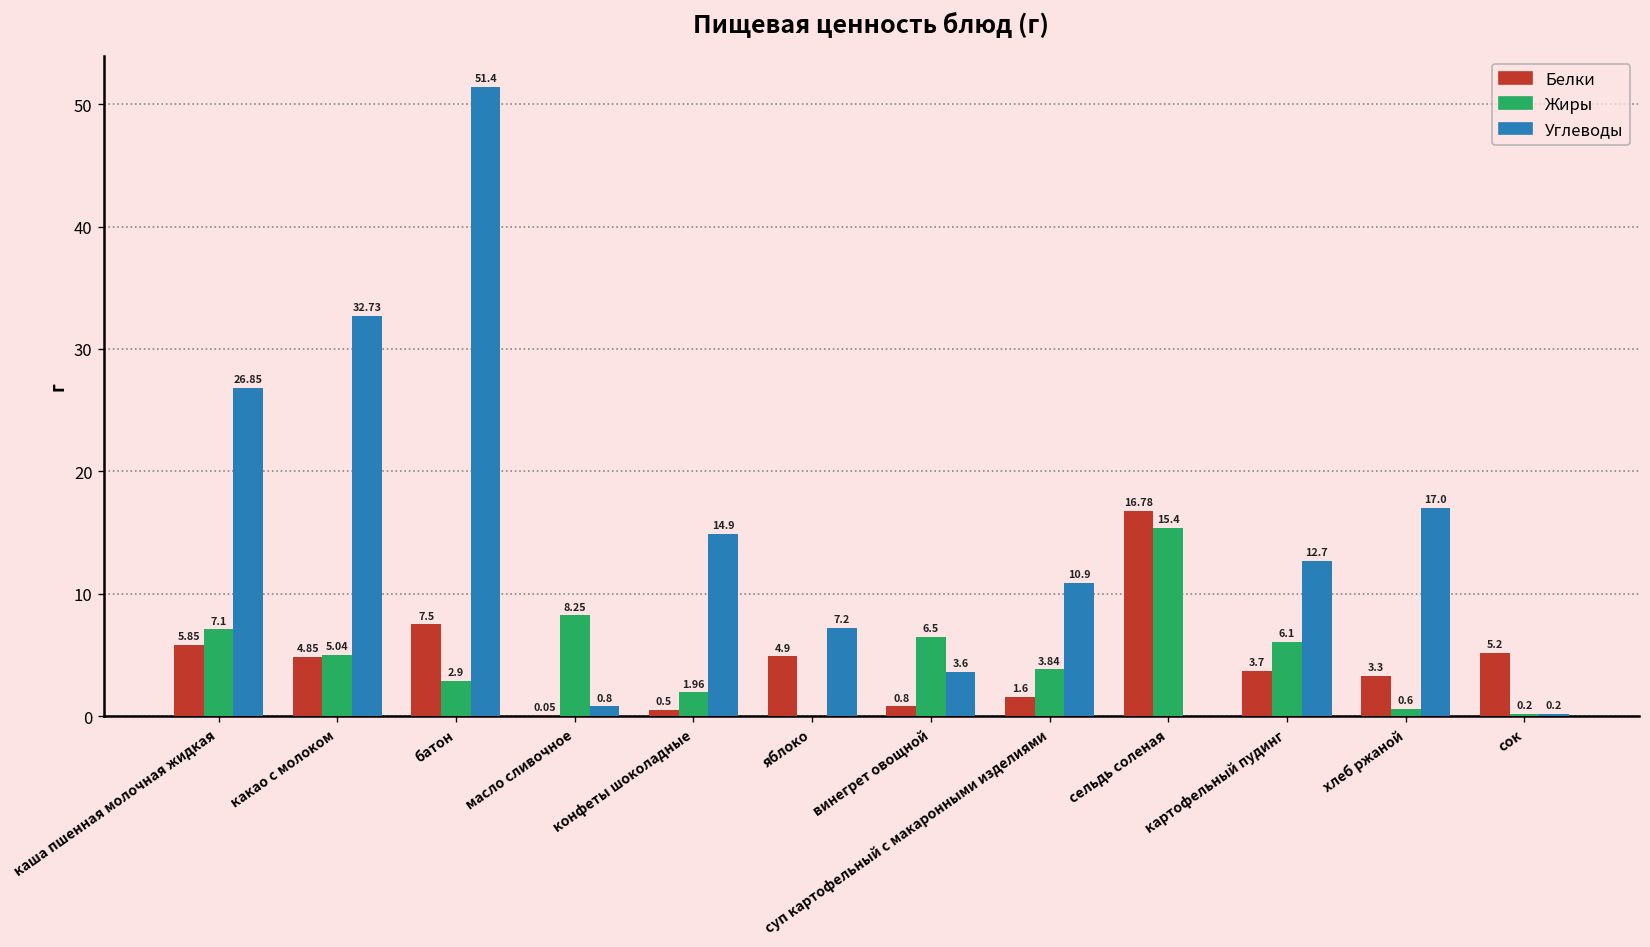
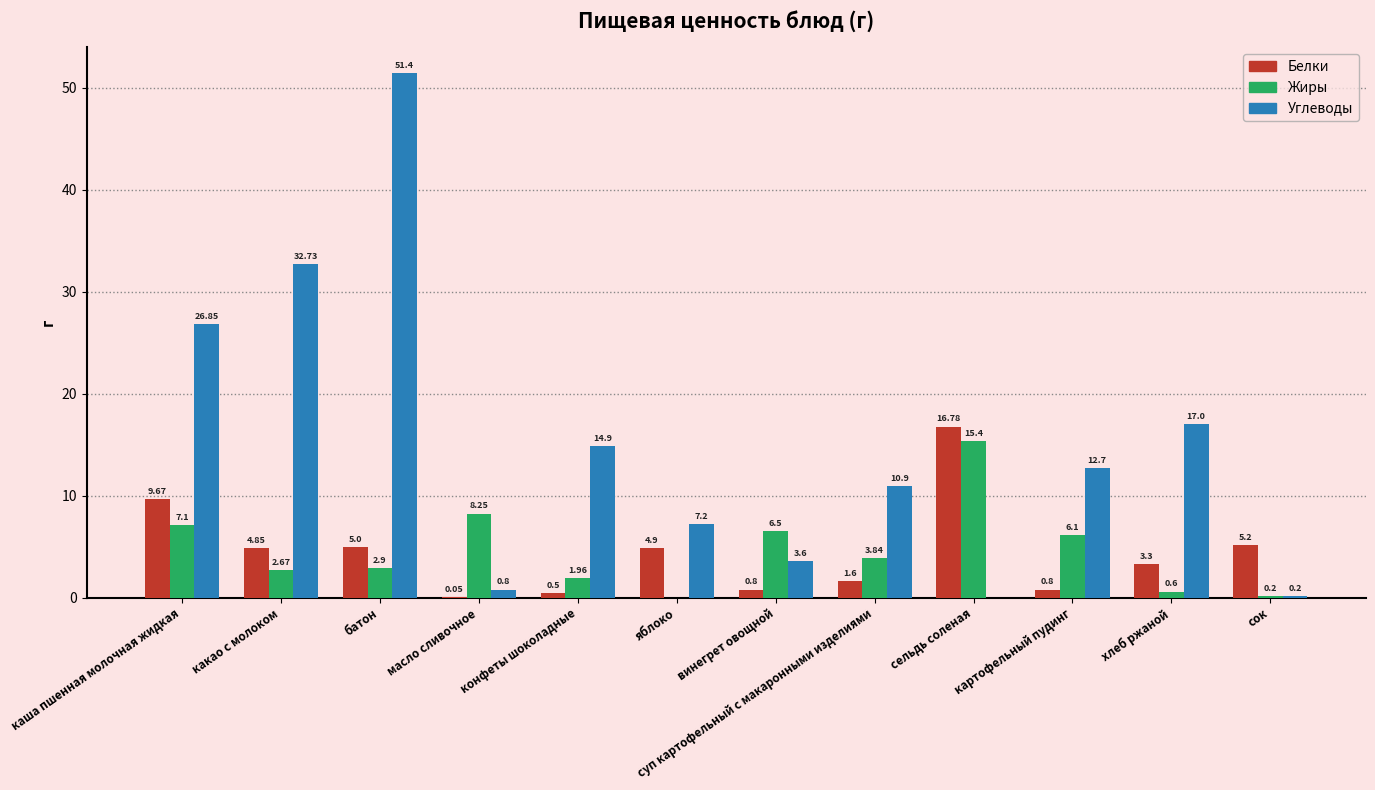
  {
    "Белки": {
-     "каша пшенная молочная жидкая": 5.85,
+     "каша пшенная молочная жидкая": 9.67,
      "какао с молоком": 4.85,
-     "батон": 7.5,
+     "батон": 5.0,
      "масло сливочное": 0.05,
      "конфеты шоколадные": 0.5,
      "яблоко": 4.9,
      "винегрет овощной": 0.8,
      "суп картофельный с макаронными изделиями": 1.6,
      "сельдь соленая": 16.78,
-     "картофельный пудинг": 3.7,
+     "картофельный пудинг": 0.8,
      "хлеб ржаной": 3.3,
      "сок": 5.2
    },
    "Жиры": {
      "каша пшенная молочная жидкая": 7.1,
-     "какао с молоком": 5.04,
+     "какао с молоком": 2.67,
      "батон": 2.9,
      "масло сливочное": 8.25,
      "конфеты шоколадные": 1.96,
      "винегрет овощной": 6.5,
      "суп картофельный с макаронными изделиями": 3.84,
      "сельдь соленая": 15.4,
      "картофельный пудинг": 6.1,
      "хлеб ржаной": 0.6,
      "сок": 0.2
    },
    "Углеводы": {
      "каша пшенная молочная жидкая": 26.85,
      "какао с молоком": 32.73,
      "батон": 51.4,
      "масло сливочное": 0.8,
      "конфеты шоколадные": 14.9,
      "яблоко": 7.2,
      "винегрет овощной": 3.6,
      "суп картофельный с макаронными изделиями": 10.9,
      "картофельный пудинг": 12.7,
      "хлеб ржаной": 17.0,
      "сок": 0.2
    }
  }
